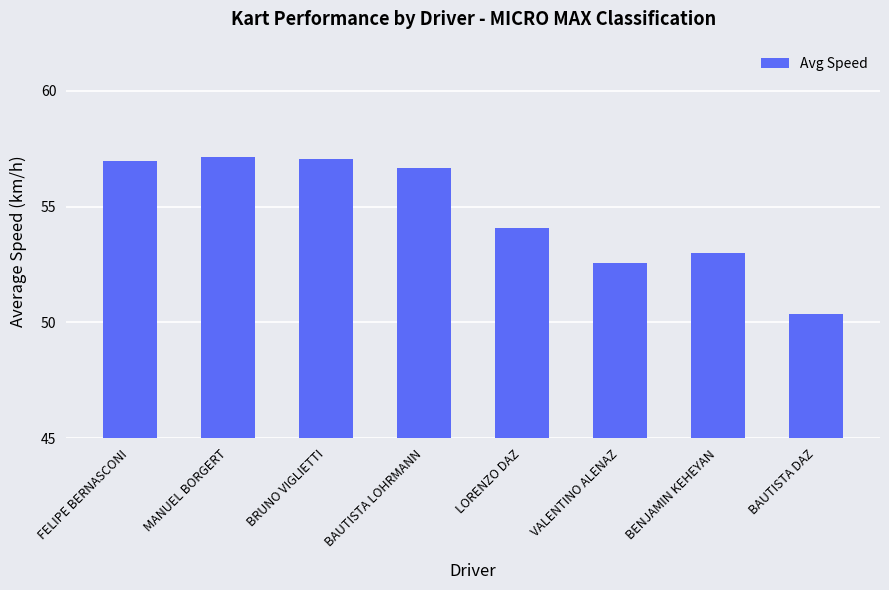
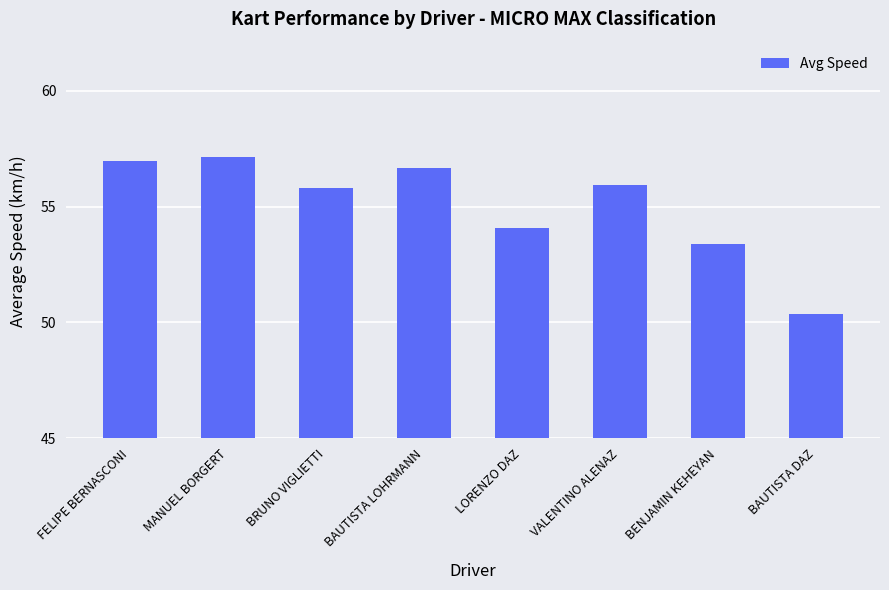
  {
    "FELIPE BERNASCONI": 57.0,
    "MANUEL BORGERT": 57.2,
-   "BRUNO VIGLIETTI": 57.0,
+   "BRUNO VIGLIETTI": 55.8,
    "BAUTISTA LOHRMANN": 56.7,
    "LORENZO DAZ": 54.1,
-   "VALENTINO ALENAZ": 52.6,
-   "BENJAMIN KEHEYAN": 53.0,
+   "VALENTINO ALENAZ": 55.9,
+   "BENJAMIN KEHEYAN": 53.4,
    "BAUTISTA DAZ": 50.4
  }
